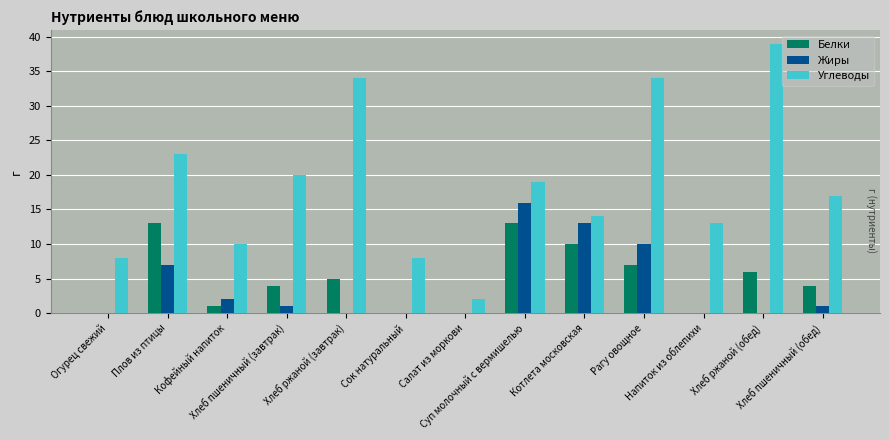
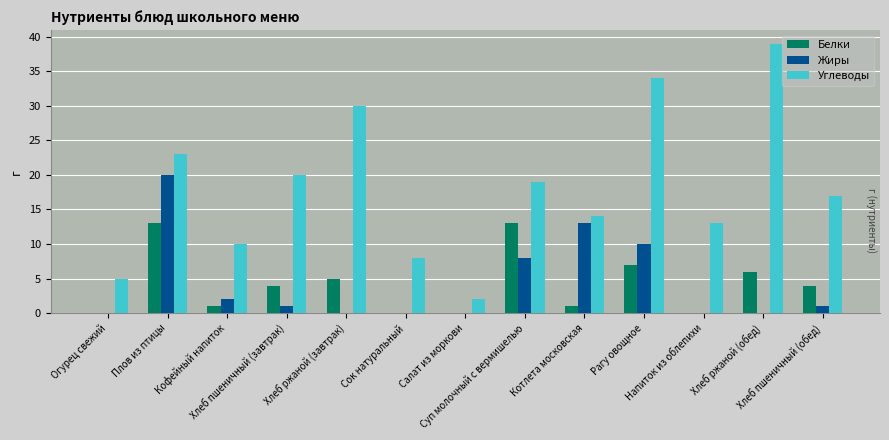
  {
    "Белки": {
      "Огурец свежий": 0,
      "Плов из птицы": 13,
      "Кофейный напиток": 1,
      "Хлеб пшеничный (завтрак)": 4,
      "Хлеб ржаной (завтрак)": 5,
      "Сок натуральный": 0,
      "Салат из моркови": 0,
      "Суп молочный с вермишелью": 13,
-     "Котлета московская": 10,
+     "Котлета московская": 1,
      "Рагу овощное": 7,
      "Напиток из облепихи": 0,
      "Хлеб ржаной (обед)": 6,
      "Хлеб пшеничный (обед)": 4
    },
    "Жиры": {
      "Огурец свежий": 0,
-     "Плов из птицы": 7,
+     "Плов из птицы": 20,
      "Кофейный напиток": 2,
      "Хлеб пшеничный (завтрак)": 1,
      "Хлеб ржаной (завтрак)": 0,
      "Сок натуральный": 0,
      "Салат из моркови": 0,
-     "Суп молочный с вермишелью": 16,
+     "Суп молочный с вермишелью": 8,
      "Котлета московская": 13,
      "Рагу овощное": 10,
      "Напиток из облепихи": 0,
      "Хлеб ржаной (обед)": 0,
      "Хлеб пшеничный (обед)": 1
    },
    "Углеводы": {
-     "Огурец свежий": 8,
+     "Огурец свежий": 5,
      "Плов из птицы": 23,
      "Кофейный напиток": 10,
      "Хлеб пшеничный (завтрак)": 20,
-     "Хлеб ржаной (завтрак)": 34,
+     "Хлеб ржаной (завтрак)": 30,
      "Сок натуральный": 8,
      "Салат из моркови": 2,
      "Суп молочный с вермишелью": 19,
      "Котлета московская": 14,
      "Рагу овощное": 34,
      "Напиток из облепихи": 13,
      "Хлеб ржаной (обед)": 39,
      "Хлеб пшеничный (обед)": 17
    }
  }
